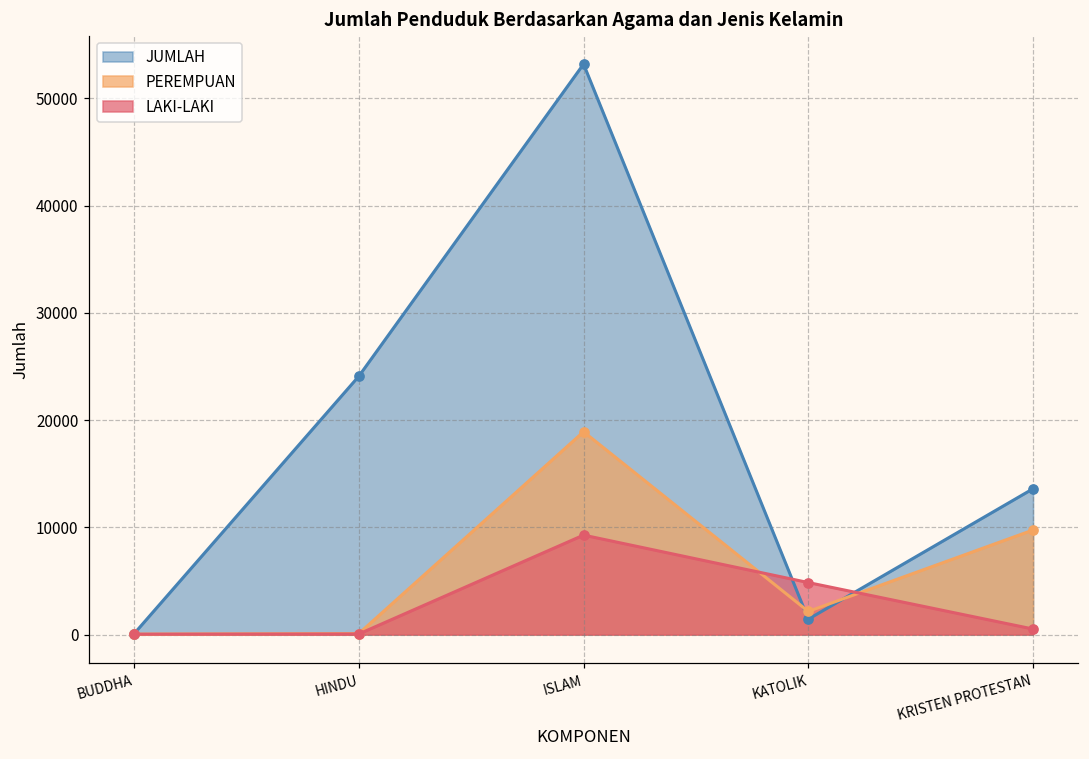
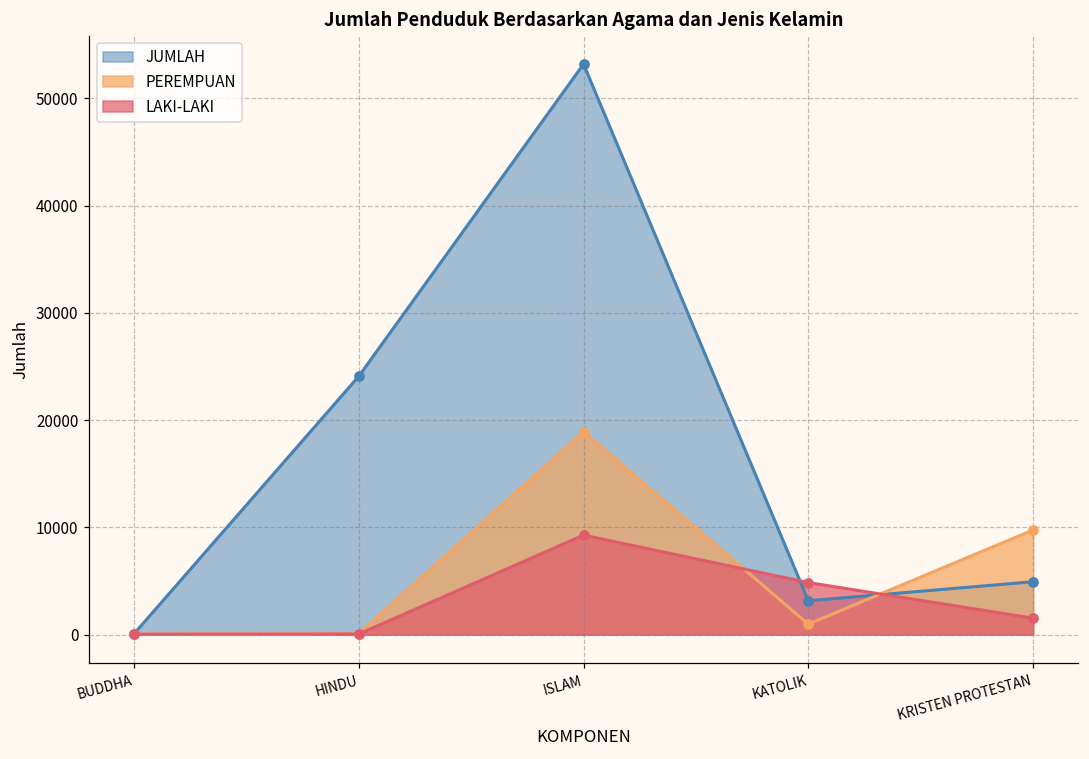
  {
    "JUMLAH": {
      "HINDU": 24000,
      "ISLAM": 53000,
-     "KATOLIK": 1000,
-     "KRISTEN PROTESTAN": 14000
+     "KATOLIK": 3000,
+     "KRISTEN PROTESTAN": 5000
    },
    "PEREMPUAN": {
      "ISLAM": 19000,
-     "KATOLIK": 2000,
+     "KATOLIK": 1000,
      "KRISTEN PROTESTAN": 10000
    },
    "LAKI-LAKI": {
      "ISLAM": 9000,
      "KATOLIK": 5000,
-     "KRISTEN PROTESTAN": 1000
+     "KRISTEN PROTESTAN": 2000
    }
  }
